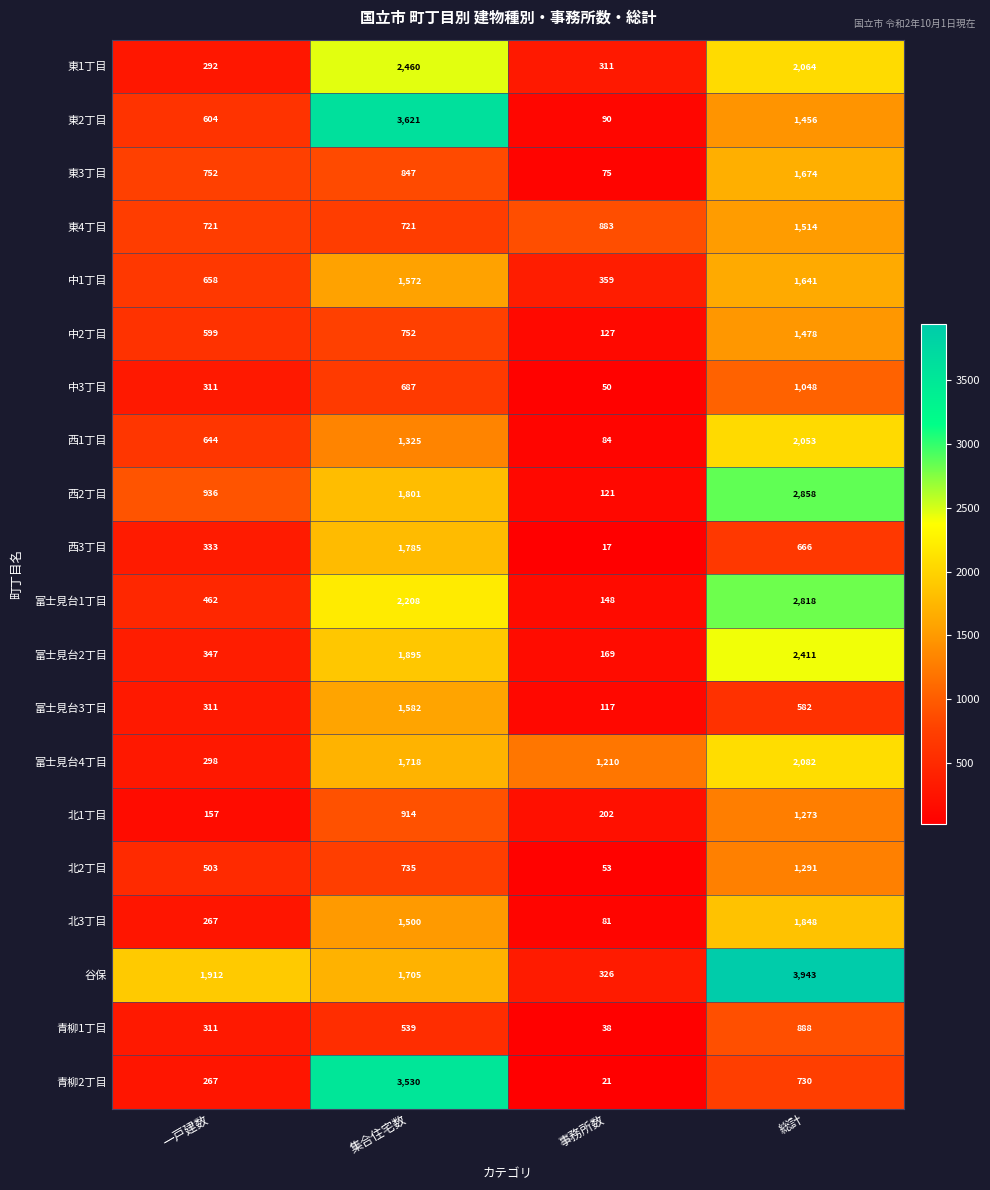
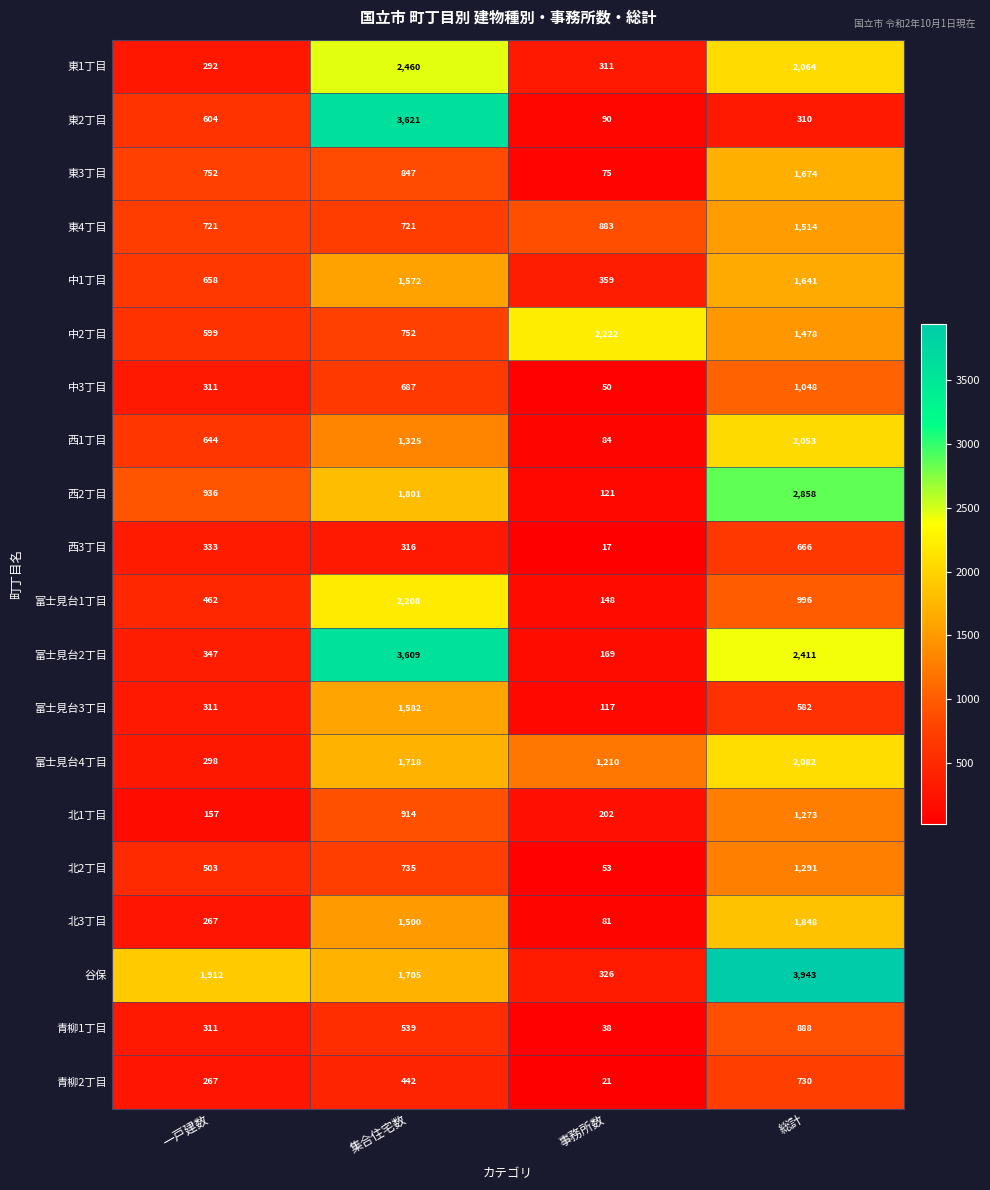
  {
    "東1丁目": {
      "一戸建数": "292",
      "集合住宅数": "2,460",
      "事務所数": "311",
      "総計": "2,064"
    },
    "東2丁目": {
      "一戸建数": "604",
      "集合住宅数": "3,621",
      "事務所数": "90",
-     "総計": "1,456"
+     "総計": "310"
    },
    "東3丁目": {
      "一戸建数": "752",
      "集合住宅数": "847",
      "事務所数": "75",
      "総計": "1,674"
    },
    "東4丁目": {
      "一戸建数": "721",
      "集合住宅数": "721",
      "事務所数": "883",
      "総計": "1,514"
    },
    "中1丁目": {
      "一戸建数": "658",
      "集合住宅数": "1,572",
      "事務所数": "359",
      "総計": "1,641"
    },
    "中2丁目": {
      "一戸建数": "599",
      "集合住宅数": "752",
-     "事務所数": "127",
+     "事務所数": "2,222",
      "総計": "1,478"
    },
    "中3丁目": {
      "一戸建数": "311",
      "集合住宅数": "687",
      "事務所数": "50",
      "総計": "1,048"
    },
    "西1丁目": {
      "一戸建数": "644",
      "集合住宅数": "1,325",
      "事務所数": "84",
      "総計": "2,053"
    },
    "西2丁目": {
      "一戸建数": "936",
      "集合住宅数": "1,801",
      "事務所数": "121",
      "総計": "2,858"
    },
    "西3丁目": {
      "一戸建数": "333",
-     "集合住宅数": "1,785",
+     "集合住宅数": "316",
      "事務所数": "17",
      "総計": "666"
    },
    "富士見台1丁目": {
      "一戸建数": "462",
      "集合住宅数": "2,208",
      "事務所数": "148",
-     "総計": "2,818"
+     "総計": "996"
    },
    "富士見台2丁目": {
      "一戸建数": "347",
-     "集合住宅数": "1,895",
+     "集合住宅数": "3,609",
      "事務所数": "169",
      "総計": "2,411"
    },
    "富士見台3丁目": {
      "一戸建数": "311",
      "集合住宅数": "1,582",
      "事務所数": "117",
      "総計": "582"
    },
    "富士見台4丁目": {
      "一戸建数": "298",
      "集合住宅数": "1,718",
      "事務所数": "1,210",
      "総計": "2,082"
    },
    "北1丁目": {
      "一戸建数": "157",
      "集合住宅数": "914",
      "事務所数": "202",
      "総計": "1,273"
    },
    "北2丁目": {
      "一戸建数": "503",
      "集合住宅数": "735",
      "事務所数": "53",
      "総計": "1,291"
    },
    "北3丁目": {
      "一戸建数": "267",
      "集合住宅数": "1,500",
      "事務所数": "81",
      "総計": "1,848"
    },
    "谷保": {
      "一戸建数": "1,912",
      "集合住宅数": "1,705",
      "事務所数": "326",
      "総計": "3,943"
    },
    "青柳1丁目": {
      "一戸建数": "311",
      "集合住宅数": "539",
      "事務所数": "38",
      "総計": "888"
    },
    "青柳2丁目": {
      "一戸建数": "267",
-     "集合住宅数": "3,530",
+     "集合住宅数": "442",
      "事務所数": "21",
      "総計": "730"
    }
  }
